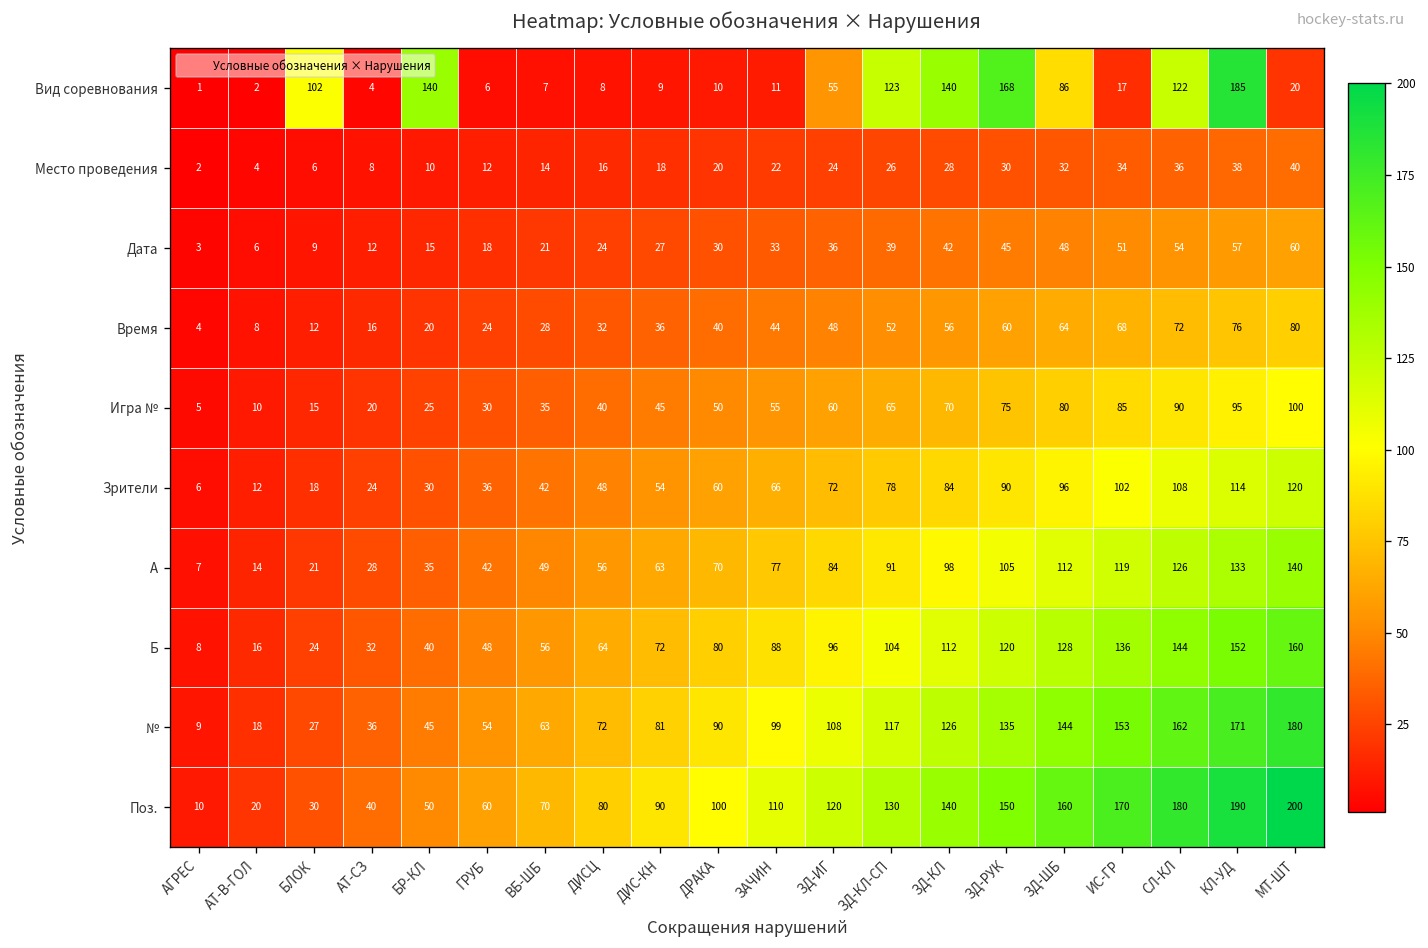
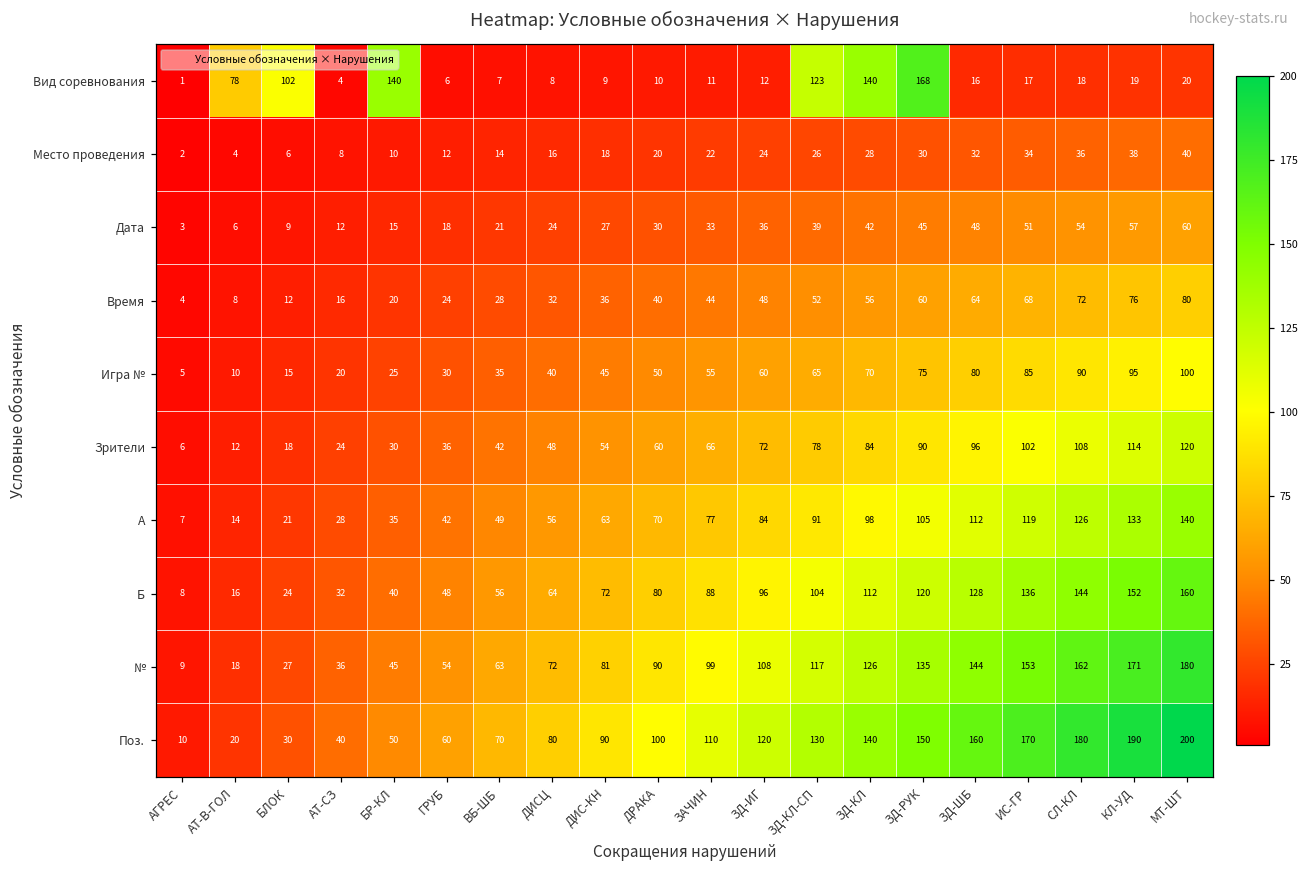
  {
    "Вид соревнования": {
      "АГРЕС": 1,
-     "АТ-В-ГОЛ": 2,
+     "АТ-В-ГОЛ": 78,
      "БЛОК": 102,
      "АТ-СЗ": 4,
      "БР-КЛ": 140,
      "ГРУБ": 6,
      "ВБ-ШБ": 7,
      "ДИСЦ": 8,
      "ДИС-КН": 9,
      "ДРАКА": 10,
      "ЗАЧИН": 11,
-     "ЗД-ИГ": 55,
+     "ЗД-ИГ": 12,
      "ЗД-КЛ-СП": 123,
      "ЗД-КЛ": 140,
      "ЗД-РУК": 168,
-     "ЗД-ШБ": 86,
+     "ЗД-ШБ": 16,
      "ИС-ГР": 17,
-     "СЛ-КЛ": 122,
-     "КЛ-УД": 185,
+     "СЛ-КЛ": 18,
+     "КЛ-УД": 19,
      "МТ-ШТ": 20
    },
    "Место проведения": {
      "АГРЕС": 2,
      "АТ-В-ГОЛ": 4,
      "БЛОК": 6,
      "АТ-СЗ": 8,
      "БР-КЛ": 10,
      "ГРУБ": 12,
      "ВБ-ШБ": 14,
      "ДИСЦ": 16,
      "ДИС-КН": 18,
      "ДРАКА": 20,
      "ЗАЧИН": 22,
      "ЗД-ИГ": 24,
      "ЗД-КЛ-СП": 26,
      "ЗД-КЛ": 28,
      "ЗД-РУК": 30,
      "ЗД-ШБ": 32,
      "ИС-ГР": 34,
      "СЛ-КЛ": 36,
      "КЛ-УД": 38,
      "МТ-ШТ": 40
    },
    "Дата": {
      "АГРЕС": 3,
      "АТ-В-ГОЛ": 6,
      "БЛОК": 9,
      "АТ-СЗ": 12,
      "БР-КЛ": 15,
      "ГРУБ": 18,
      "ВБ-ШБ": 21,
      "ДИСЦ": 24,
      "ДИС-КН": 27,
      "ДРАКА": 30,
      "ЗАЧИН": 33,
      "ЗД-ИГ": 36,
      "ЗД-КЛ-СП": 39,
      "ЗД-КЛ": 42,
      "ЗД-РУК": 45,
      "ЗД-ШБ": 48,
      "ИС-ГР": 51,
      "СЛ-КЛ": 54,
      "КЛ-УД": 57,
      "МТ-ШТ": 60
    },
    "Время": {
      "АГРЕС": 4,
      "АТ-В-ГОЛ": 8,
      "БЛОК": 12,
      "АТ-СЗ": 16,
      "БР-КЛ": 20,
      "ГРУБ": 24,
      "ВБ-ШБ": 28,
      "ДИСЦ": 32,
      "ДИС-КН": 36,
      "ДРАКА": 40,
      "ЗАЧИН": 44,
      "ЗД-ИГ": 48,
      "ЗД-КЛ-СП": 52,
      "ЗД-КЛ": 56,
      "ЗД-РУК": 60,
      "ЗД-ШБ": 64,
      "ИС-ГР": 68,
      "СЛ-КЛ": 72,
      "КЛ-УД": 76,
      "МТ-ШТ": 80
    },
    "Игра №": {
      "АГРЕС": 5,
      "АТ-В-ГОЛ": 10,
      "БЛОК": 15,
      "АТ-СЗ": 20,
      "БР-КЛ": 25,
      "ГРУБ": 30,
      "ВБ-ШБ": 35,
      "ДИСЦ": 40,
      "ДИС-КН": 45,
      "ДРАКА": 50,
      "ЗАЧИН": 55,
      "ЗД-ИГ": 60,
      "ЗД-КЛ-СП": 65,
      "ЗД-КЛ": 70,
      "ЗД-РУК": 75,
      "ЗД-ШБ": 80,
      "ИС-ГР": 85,
      "СЛ-КЛ": 90,
      "КЛ-УД": 95,
      "МТ-ШТ": 100
    },
    "Зрители": {
      "АГРЕС": 6,
      "АТ-В-ГОЛ": 12,
      "БЛОК": 18,
      "АТ-СЗ": 24,
      "БР-КЛ": 30,
      "ГРУБ": 36,
      "ВБ-ШБ": 42,
      "ДИСЦ": 48,
      "ДИС-КН": 54,
      "ДРАКА": 60,
      "ЗАЧИН": 66,
      "ЗД-ИГ": 72,
      "ЗД-КЛ-СП": 78,
      "ЗД-КЛ": 84,
      "ЗД-РУК": 90,
      "ЗД-ШБ": 96,
      "ИС-ГР": 102,
      "СЛ-КЛ": 108,
      "КЛ-УД": 114,
      "МТ-ШТ": 120
    },
    "A": {
      "АГРЕС": 7,
      "АТ-В-ГОЛ": 14,
      "БЛОК": 21,
      "АТ-СЗ": 28,
      "БР-КЛ": 35,
      "ГРУБ": 42,
      "ВБ-ШБ": 49,
      "ДИСЦ": 56,
      "ДИС-КН": 63,
      "ДРАКА": 70,
      "ЗАЧИН": 77,
      "ЗД-ИГ": 84,
      "ЗД-КЛ-СП": 91,
      "ЗД-КЛ": 98,
      "ЗД-РУК": 105,
      "ЗД-ШБ": 112,
      "ИС-ГР": 119,
      "СЛ-КЛ": 126,
      "КЛ-УД": 133,
      "МТ-ШТ": 140
    },
    "Б": {
      "АГРЕС": 8,
      "АТ-В-ГОЛ": 16,
      "БЛОК": 24,
      "АТ-СЗ": 32,
      "БР-КЛ": 40,
      "ГРУБ": 48,
      "ВБ-ШБ": 56,
      "ДИСЦ": 64,
      "ДИС-КН": 72,
      "ДРАКА": 80,
      "ЗАЧИН": 88,
      "ЗД-ИГ": 96,
      "ЗД-КЛ-СП": 104,
      "ЗД-КЛ": 112,
      "ЗД-РУК": 120,
      "ЗД-ШБ": 128,
      "ИС-ГР": 136,
      "СЛ-КЛ": 144,
      "КЛ-УД": 152,
      "МТ-ШТ": 160
    },
    "№": {
      "АГРЕС": 9,
      "АТ-В-ГОЛ": 18,
      "БЛОК": 27,
      "АТ-СЗ": 36,
      "БР-КЛ": 45,
      "ГРУБ": 54,
      "ВБ-ШБ": 63,
      "ДИСЦ": 72,
      "ДИС-КН": 81,
      "ДРАКА": 90,
      "ЗАЧИН": 99,
      "ЗД-ИГ": 108,
      "ЗД-КЛ-СП": 117,
      "ЗД-КЛ": 126,
      "ЗД-РУК": 135,
      "ЗД-ШБ": 144,
      "ИС-ГР": 153,
      "СЛ-КЛ": 162,
      "КЛ-УД": 171,
      "МТ-ШТ": 180
    },
    "Поз.": {
      "АГРЕС": 10,
      "АТ-В-ГОЛ": 20,
      "БЛОК": 30,
      "АТ-СЗ": 40,
      "БР-КЛ": 50,
      "ГРУБ": 60,
      "ВБ-ШБ": 70,
      "ДИСЦ": 80,
      "ДИС-КН": 90,
      "ДРАКА": 100,
      "ЗАЧИН": 110,
      "ЗД-ИГ": 120,
      "ЗД-КЛ-СП": 130,
      "ЗД-КЛ": 140,
      "ЗД-РУК": 150,
      "ЗД-ШБ": 160,
      "ИС-ГР": 170,
      "СЛ-КЛ": 180,
      "КЛ-УД": 190,
      "МТ-ШТ": 200
    }
  }
